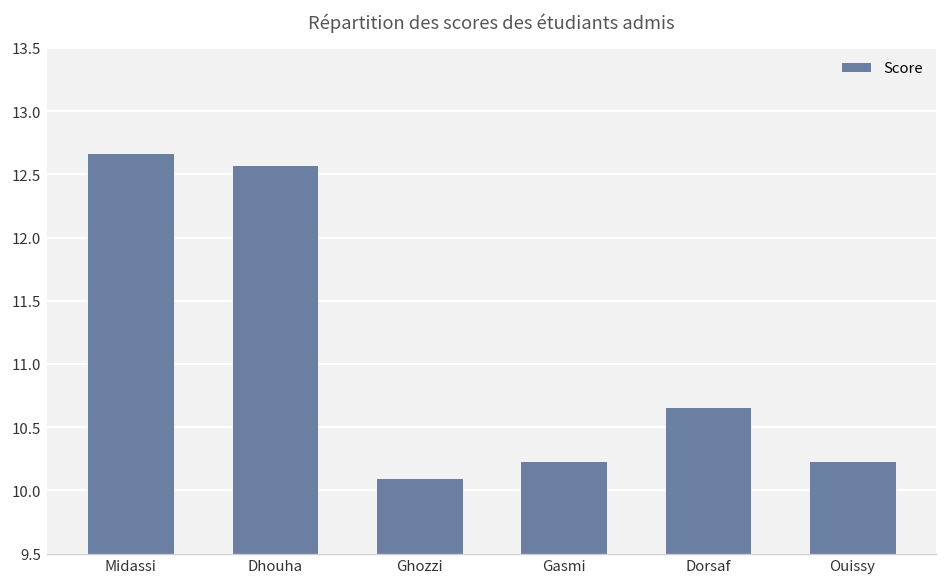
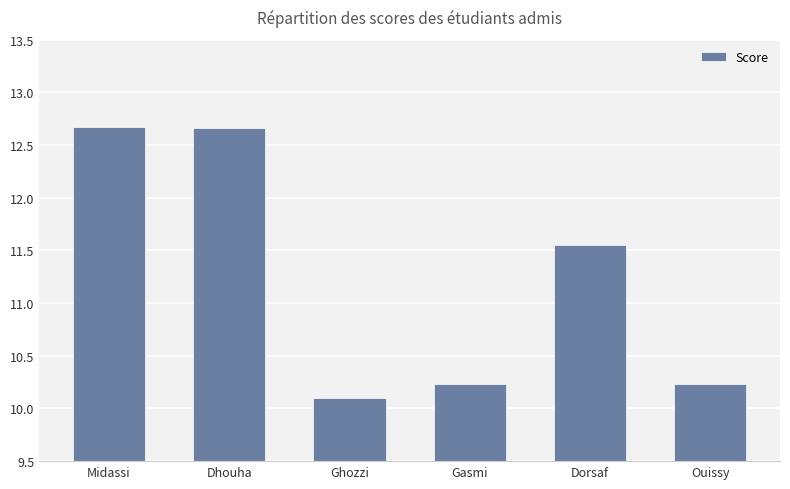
  {
    "Midassi": 12.67,
-   "Dhouha": 12.57,
+   "Dhouha": 12.66,
    "Ghozzi": 10.10,
    "Gasmi": 10.23,
-   "Dorsaf": 10.66,
+   "Dorsaf": 11.55,
    "Ouissy": 10.23
  }
